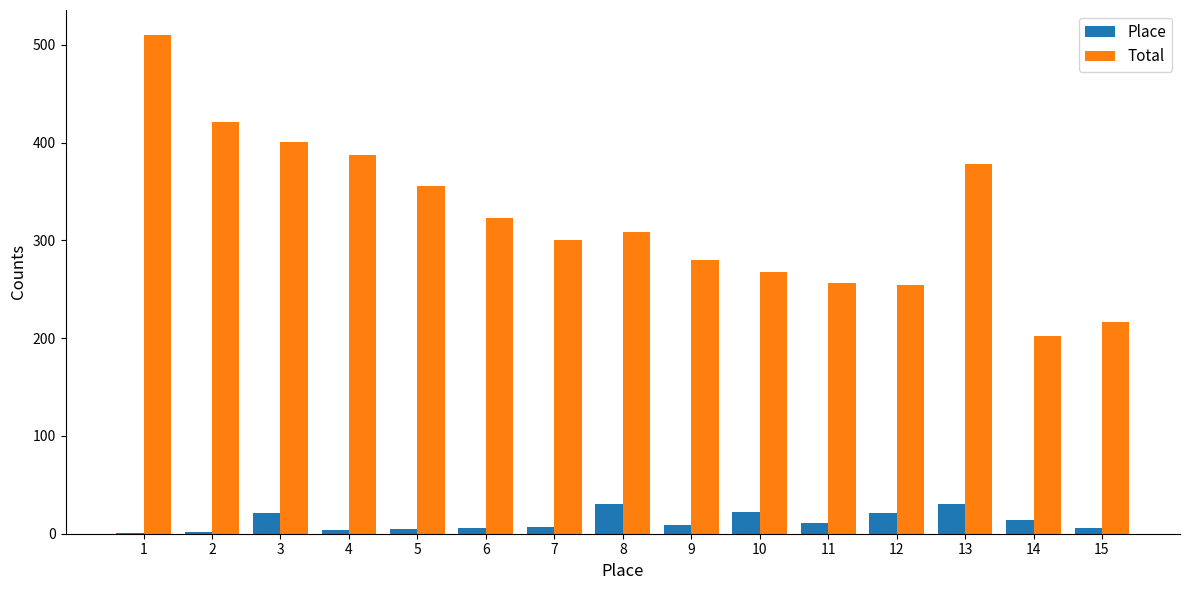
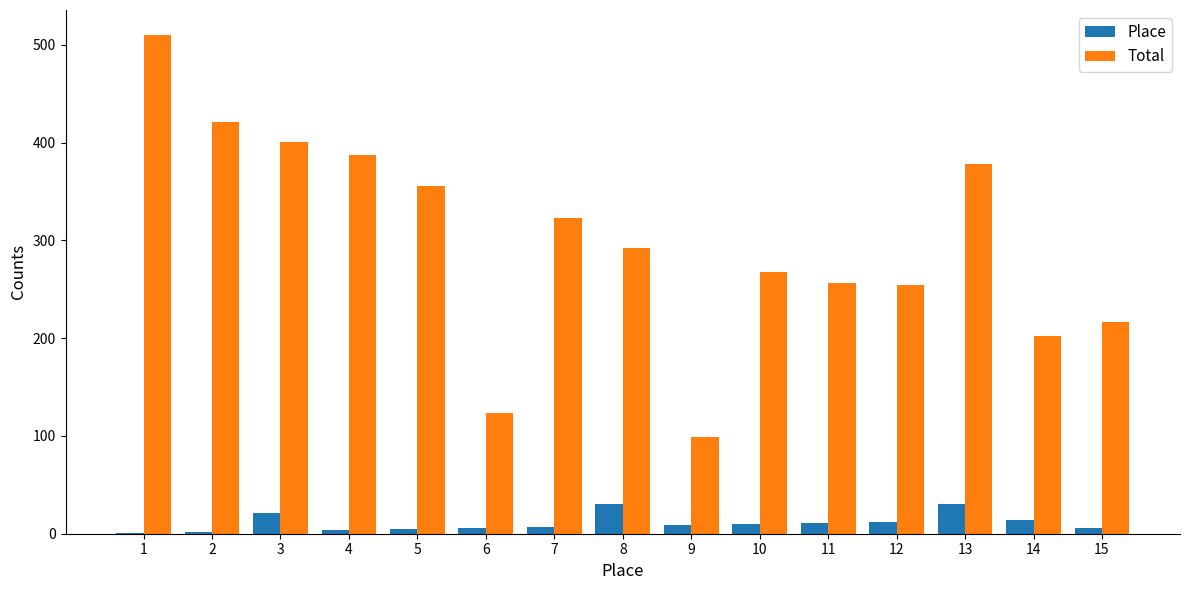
  {
    "Place": {
      "3": 20,
      "4": 0,
      "5": 10,
      "6": 10,
      "7": 10,
      "8": 30,
      "9": 10,
-     "10": 20,
+     "10": 10,
      "11": 10,
-     "12": 20,
+     "12": 10,
      "13": 30,
      "14": 10,
      "15": 10
    },
    "Total": {
      "1": 510,
      "2": 420,
      "3": 400,
      "4": 390,
      "5": 360,
-     "6": 320,
-     "7": 300,
-     "8": 310,
-     "9": 280,
+     "6": 120,
+     "7": 320,
+     "8": 290,
+     "9": 100,
      "10": 270,
      "11": 260,
      "12": 250,
      "13": 380,
      "14": 200,
      "15": 220
    }
  }
